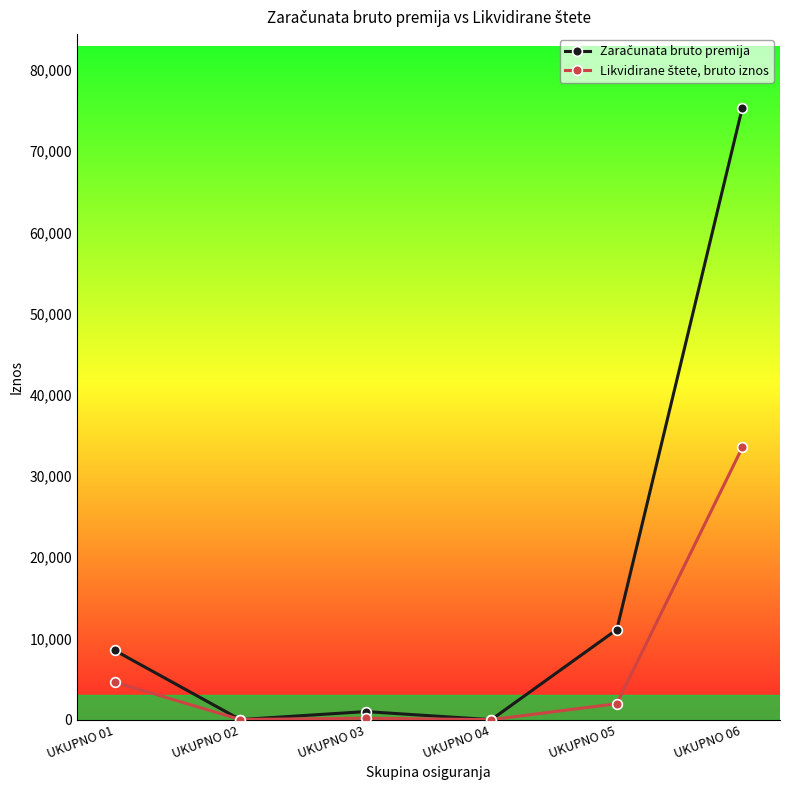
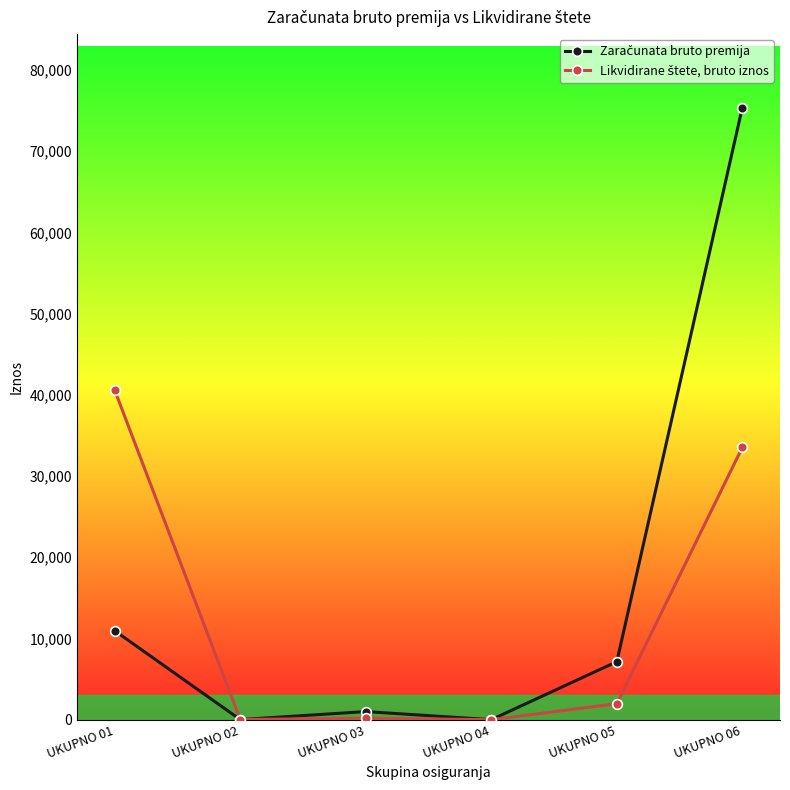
  {
    "Zaračunata bruto premija": {
-     "UKUPNO 01": "9,000",
-     "UKUPNO 05": "11,000",
+     "UKUPNO 01": "11,000",
+     "UKUPNO 05": "7,000",
      "UKUPNO 06": "75,000"
    },
    "Likvidirane štete, bruto iznos": {
-     "UKUPNO 01": "5,000",
+     "UKUPNO 01": "41,000",
      "UKUPNO 06": "34,000"
    }
  }
